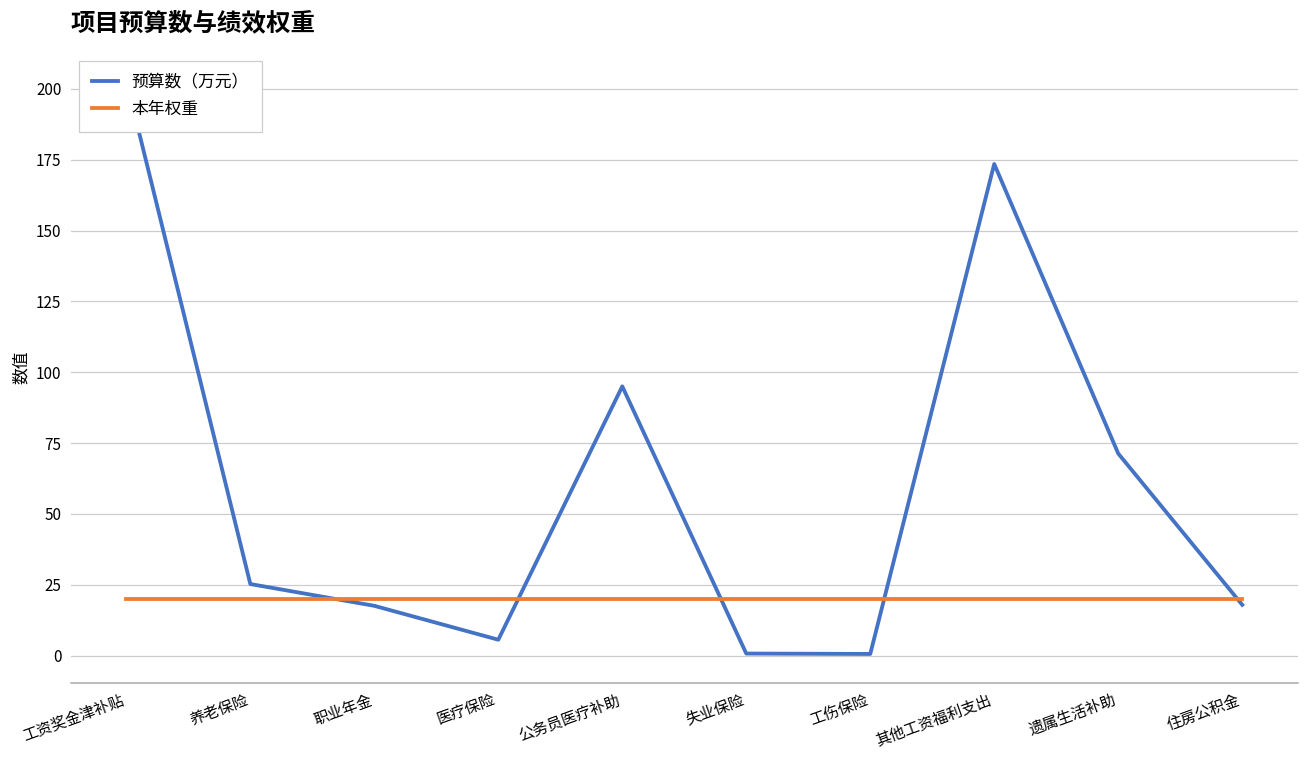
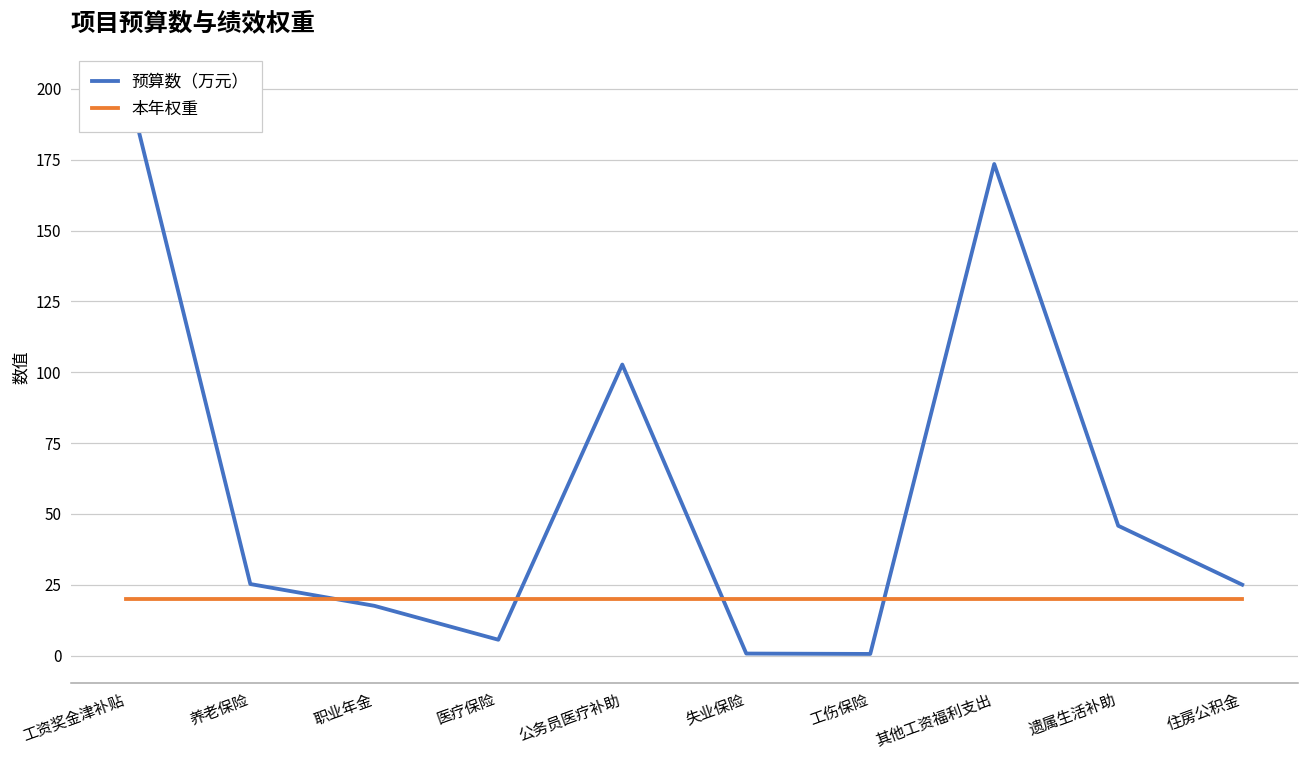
  {
    "预算数（万元）": {
      "养老保险": 25,
      "职业年金": 18,
      "医疗保险": 6,
-     "公务员医疗补助": 95,
+     "公务员医疗补助": 103,
      "失业保险": 1,
      "工伤保险": 1,
      "其他工资福利支出": 174,
-     "遗属生活补助": 71,
-     "住房公积金": 18
+     "遗属生活补助": 46,
+     "住房公积金": 25
    },
    "本年权重": {
      "工资奖金津补贴": 20,
      "养老保险": 20,
      "职业年金": 20,
      "医疗保险": 20,
      "公务员医疗补助": 20,
      "失业保险": 20,
      "工伤保险": 20,
      "其他工资福利支出": 20,
      "遗属生活补助": 20,
      "住房公积金": 20
    }
  }
